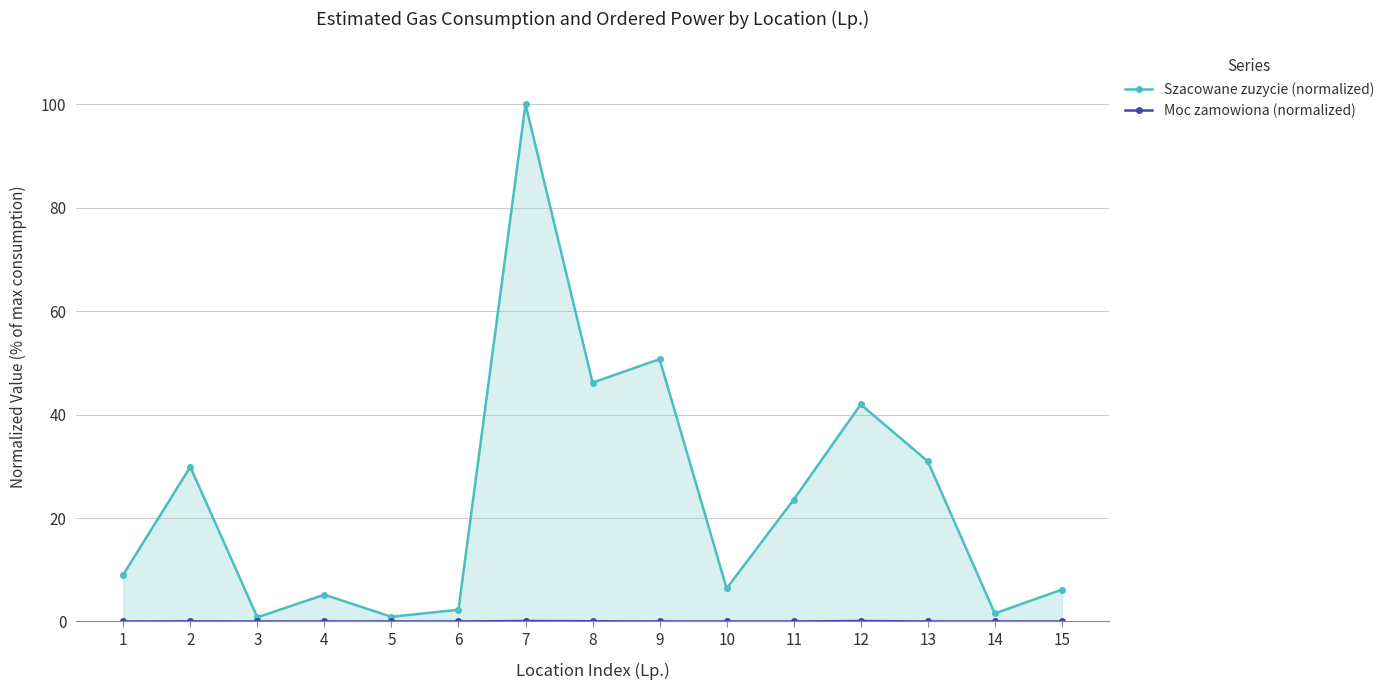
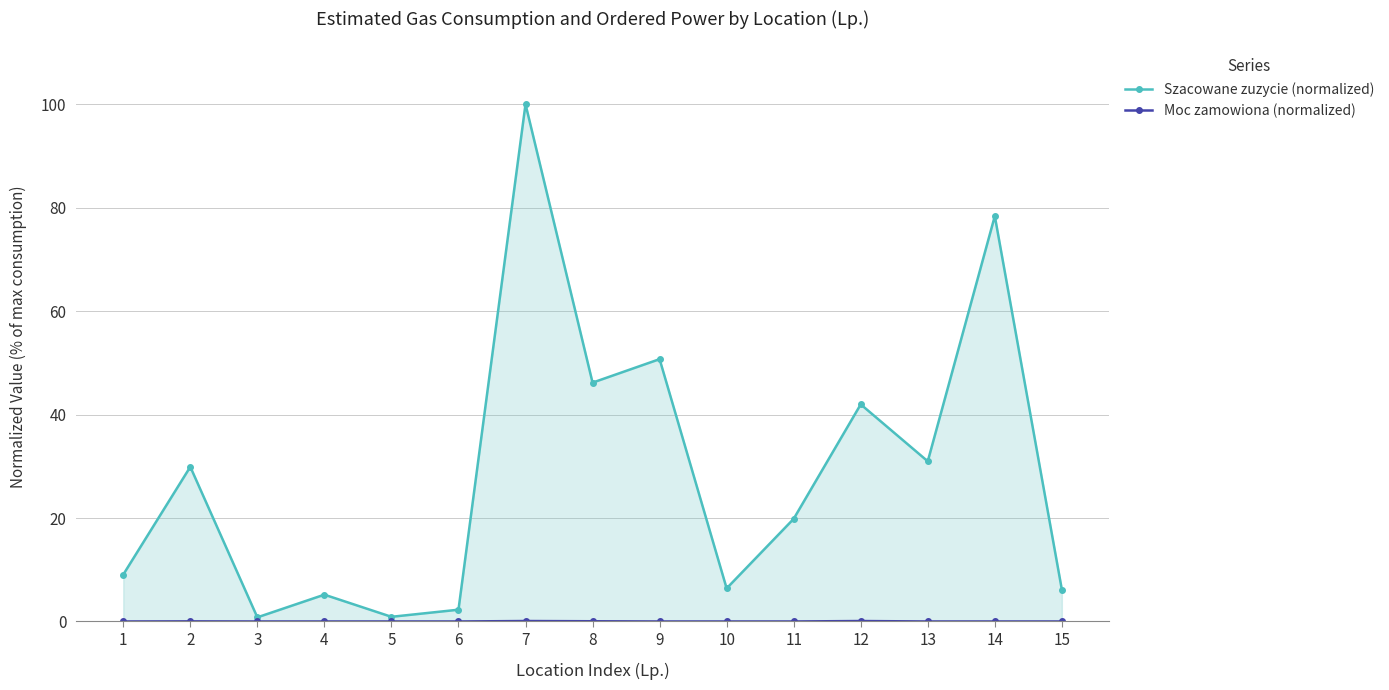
  {
    "Szacowane zuzycie (normalized)": {
      "1": 9,
      "2": 30,
      "3": 1,
      "4": 5,
      "5": 1,
      "6": 2,
      "7": 100,
      "8": 46,
      "9": 51,
      "10": 6,
-     "11": 24,
+     "11": 20,
      "12": 42,
      "13": 31,
-     "14": 2,
+     "14": 78,
      "15": 6
    },
    "Moc zamowiona (normalized)": {
      "1": 0,
      "2": 0,
      "3": 0,
      "4": 0,
      "5": 0,
      "6": 0,
      "7": 0,
      "8": 0,
      "9": 0,
      "10": 0,
      "11": 0,
      "12": 0,
      "13": 0,
      "14": 0,
      "15": 0
    }
  }
